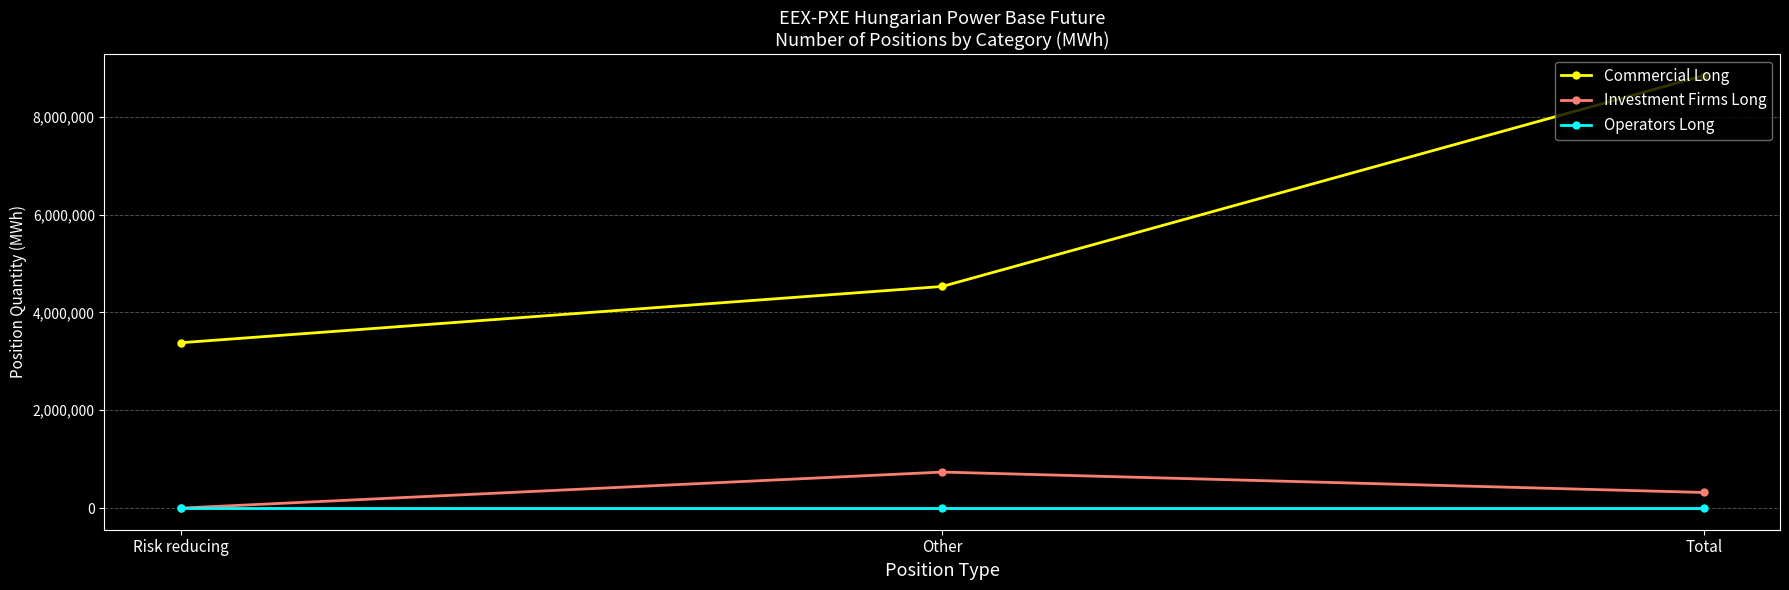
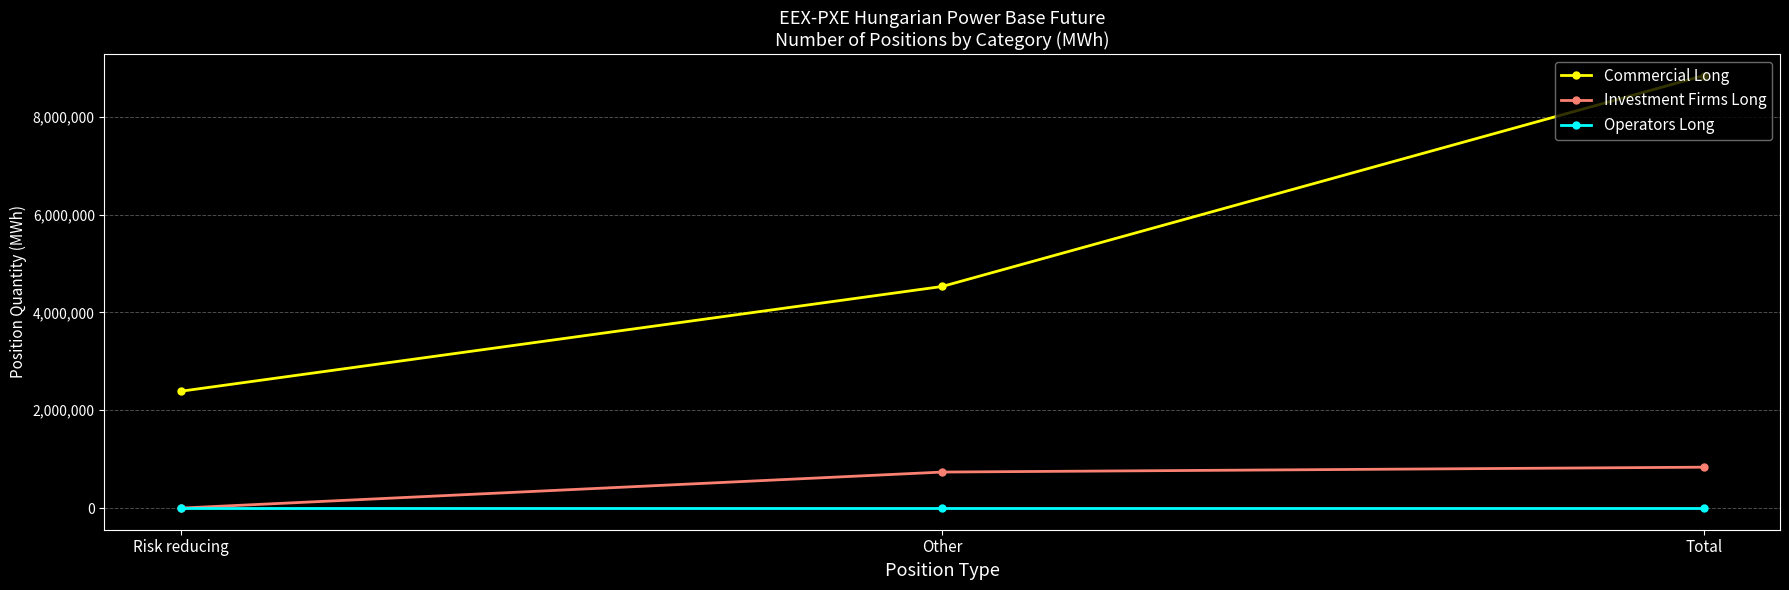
  {
    "Commercial Long": {
-     "Risk reducing": "3,400,000",
+     "Risk reducing": "2,400,000",
      "Other": "4,500,000"
    },
    "Investment Firms Long": {
      "Other": "700,000",
-     "Total": "300,000"
+     "Total": "800,000"
    },
    "Operators Long": {
      "Other": "0",
      "Total": "0"
    }
  }
